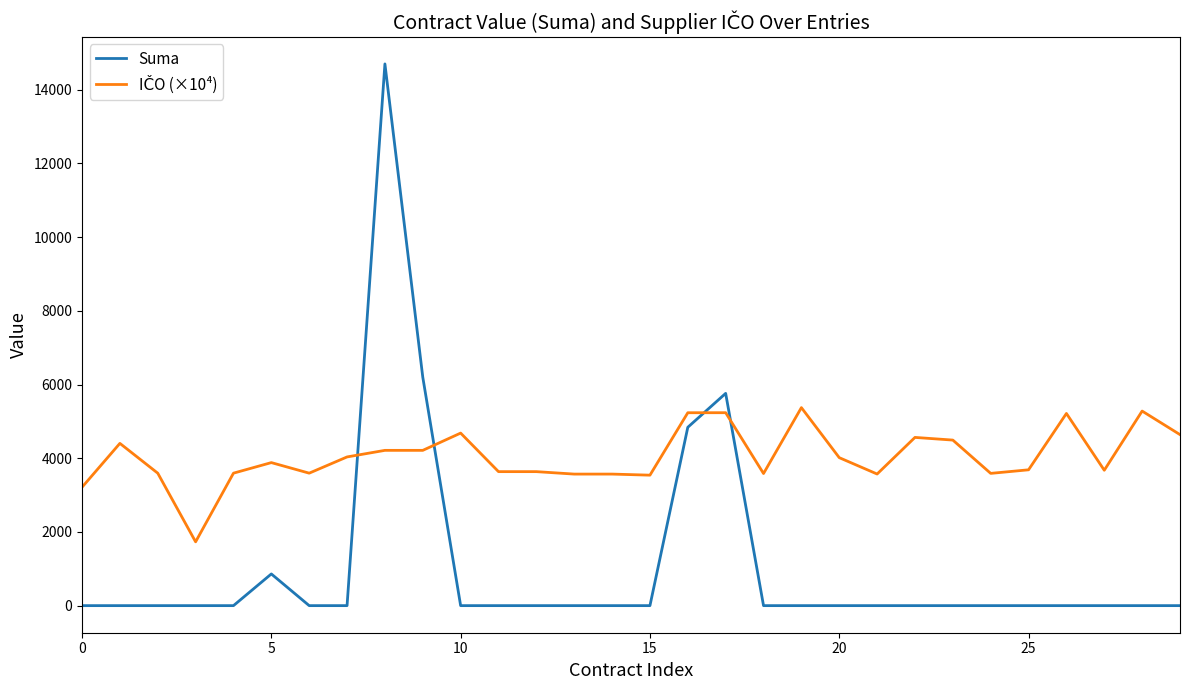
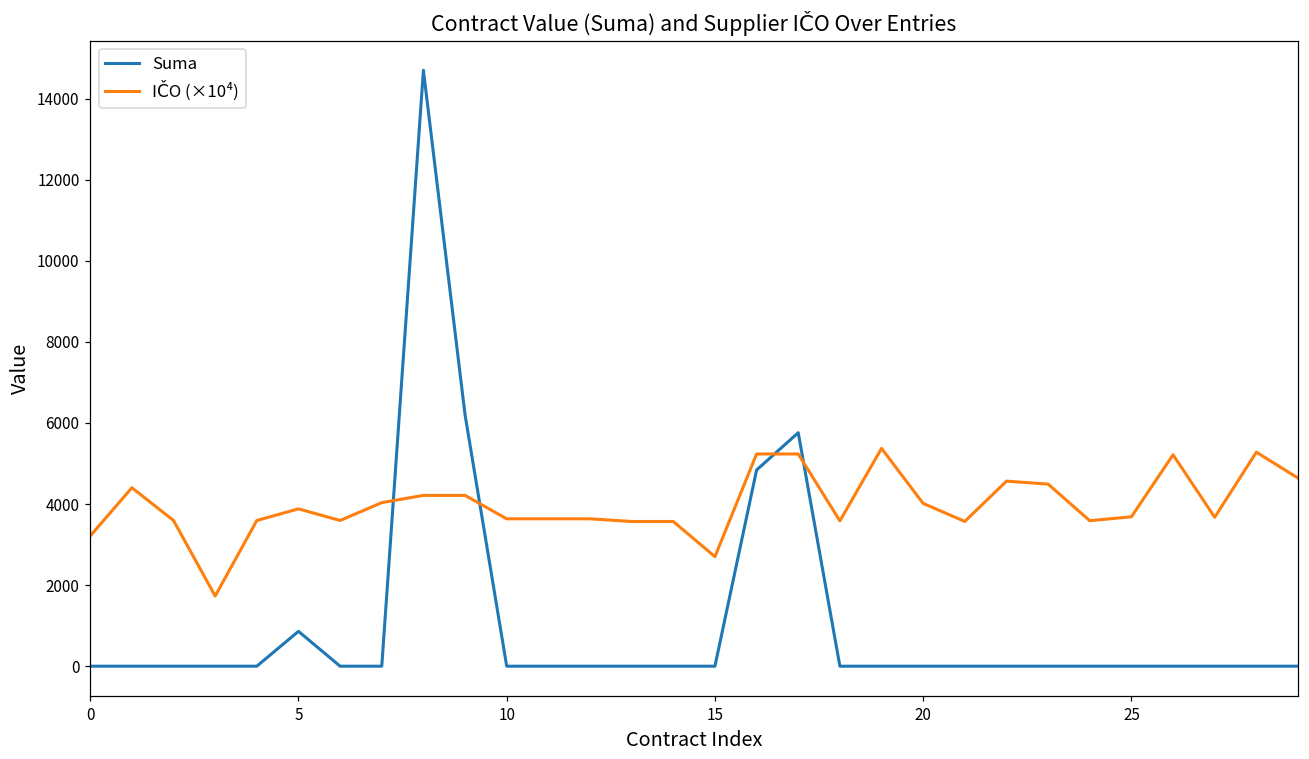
  {
    "Suma": {
      "0": 0,
      "5": 900,
      "10": 0,
      "15": 0,
      "20": 0,
      "25": 0
    },
    "IČO (×10⁴)": {
      "0": 3200,
      "5": 3900,
-     "10": 4700,
-     "15": 3500,
+     "10": 3600,
+     "15": 2700,
      "20": 4000,
      "25": 3700
    }
  }
